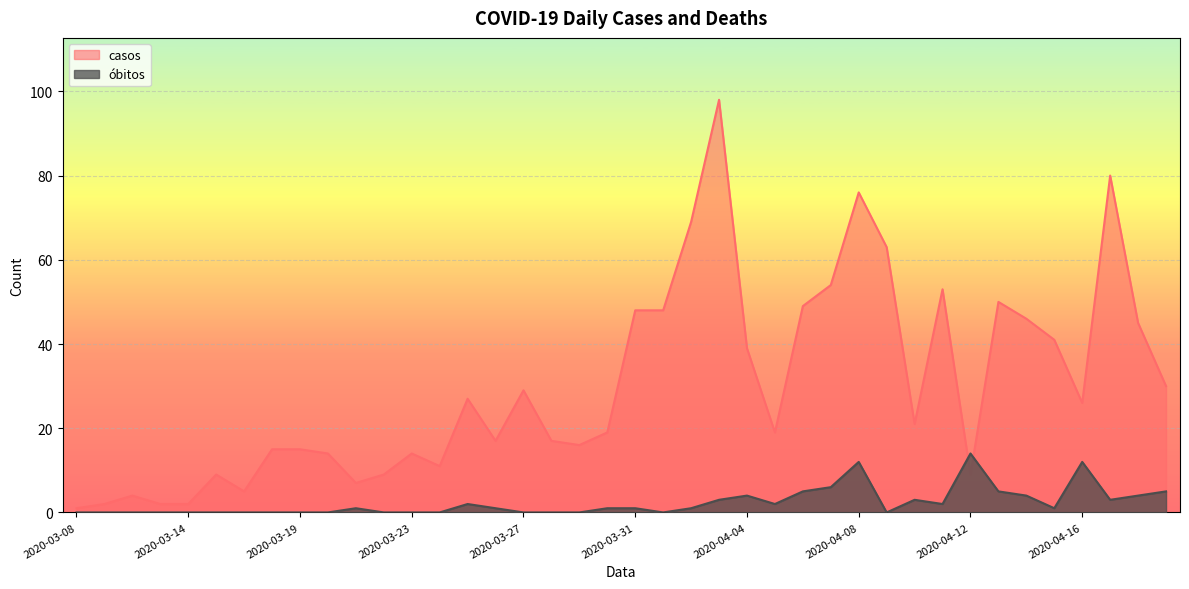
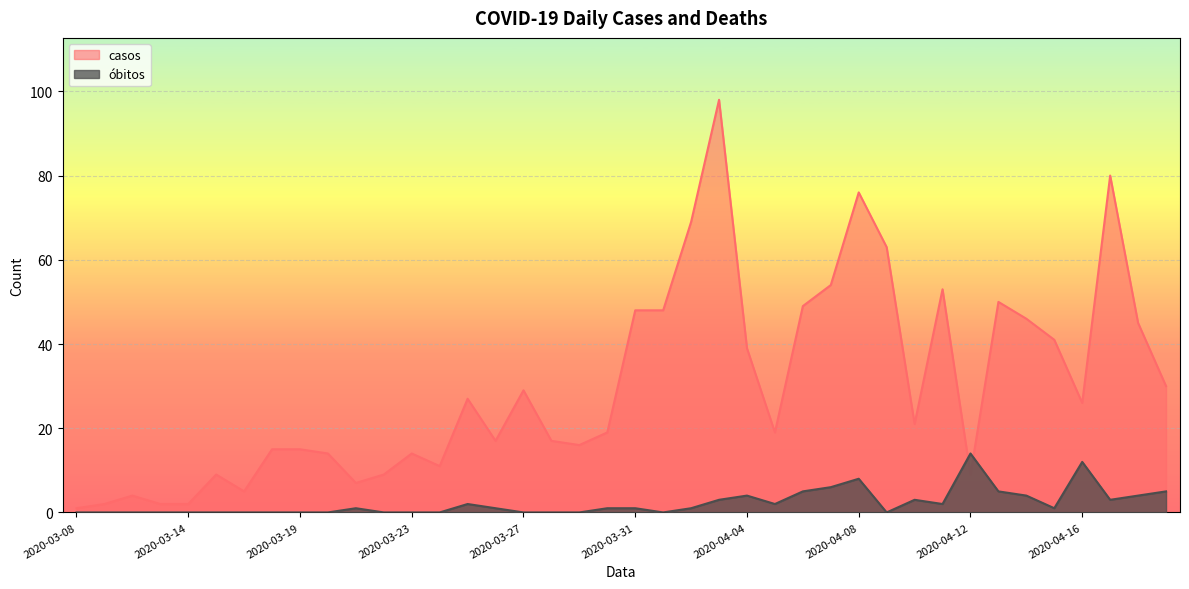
  {
    "casos": {
      "2020-03-08": 1,
      "2020-03-14": 2,
      "2020-03-19": 15,
      "2020-03-23": 14,
      "2020-03-27": 29,
      "2020-03-31": 48,
      "2020-04-04": 39,
      "2020-04-08": 76,
      "2020-04-12": 9,
      "2020-04-16": 26
    },
    "óbitos": {
      "2020-03-08": 0,
      "2020-03-14": 0,
      "2020-03-19": 0,
      "2020-03-23": 0,
      "2020-03-27": 0,
      "2020-03-31": 1,
      "2020-04-04": 4,
-     "2020-04-08": 12,
+     "2020-04-08": 8,
      "2020-04-12": 14,
      "2020-04-16": 12
    }
  }
